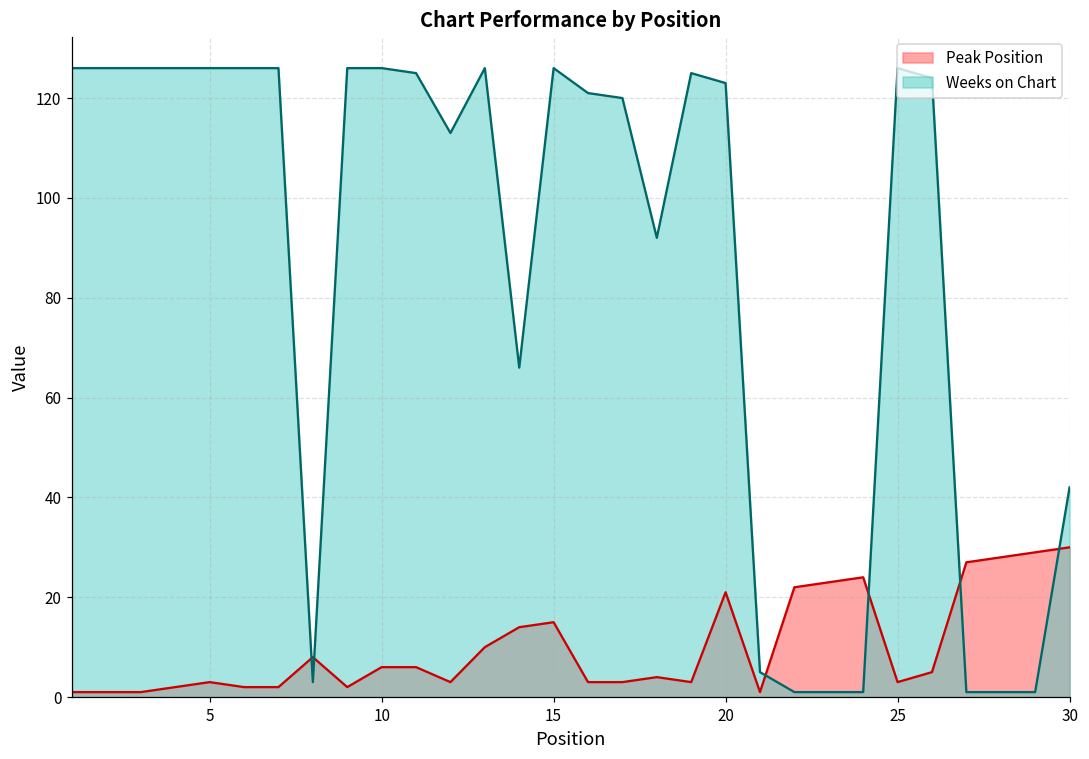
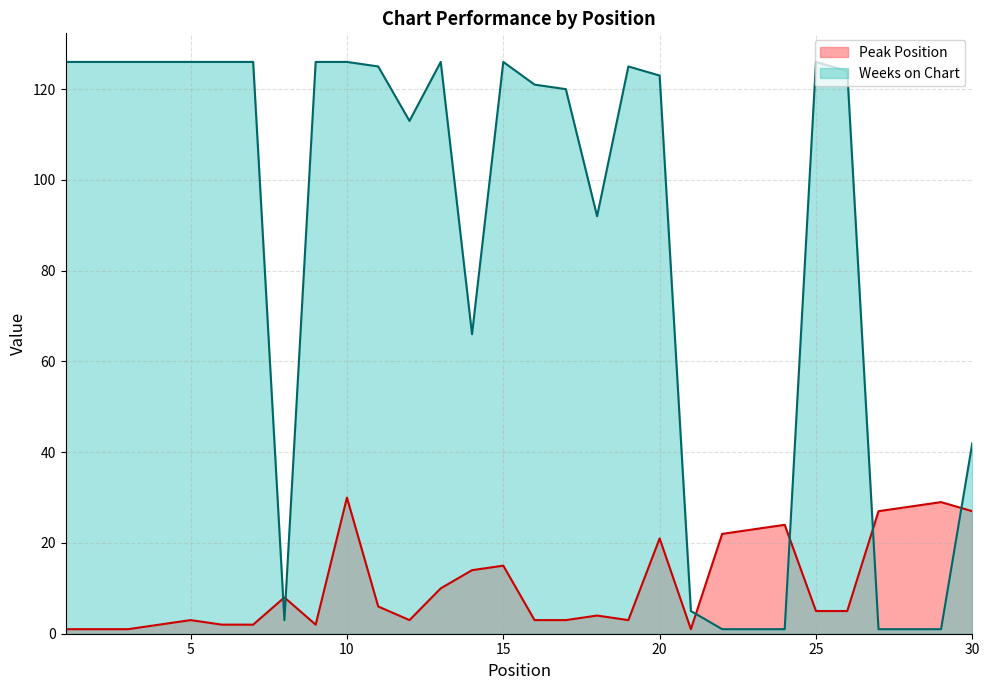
  {
    "Peak Position": {
      "5": 3,
-     "10": 6,
+     "10": 30,
      "15": 15,
      "20": 21,
-     "25": 3,
-     "30": 30
+     "25": 5,
+     "30": 27
    },
    "Weeks on Chart": {
      "5": 126,
      "10": 126,
      "15": 126,
      "20": 123,
      "30": 42
    }
  }
